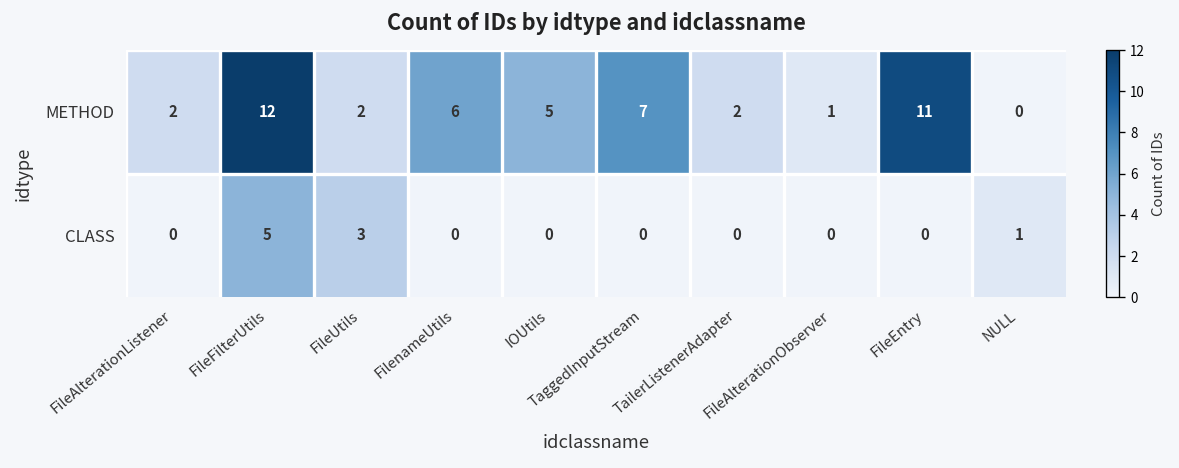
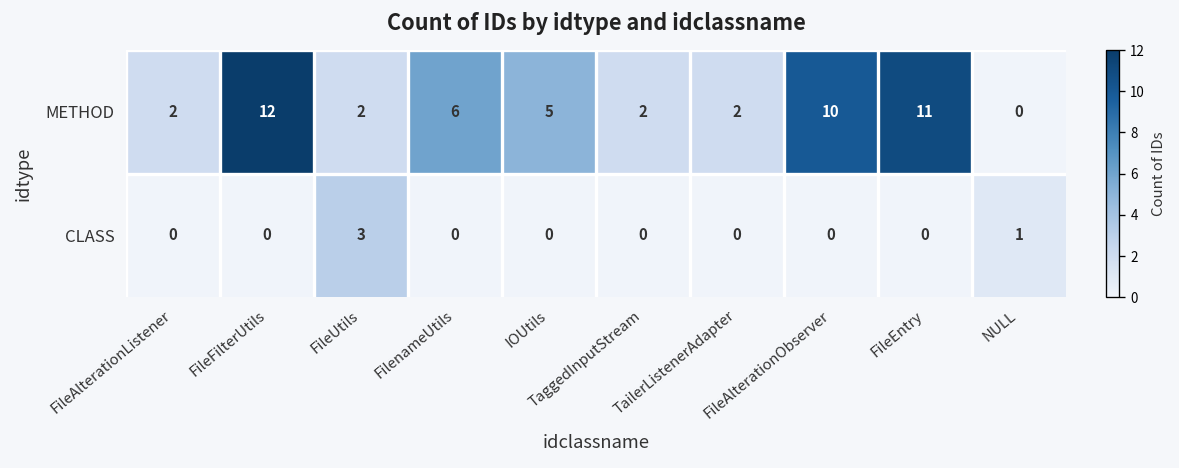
  {
    "METHOD": {
      "FileAlterationListener": 2,
      "FileFilterUtils": 12,
      "FileUtils": 2,
      "FilenameUtils": 6,
      "IOUtils": 5,
-     "TaggedInputStream": 7,
+     "TaggedInputStream": 2,
      "TailerListenerAdapter": 2,
-     "FileAlterationObserver": 1,
+     "FileAlterationObserver": 10,
      "FileEntry": 11,
      "NULL": 0
    },
    "CLASS": {
      "FileAlterationListener": 0,
-     "FileFilterUtils": 5,
+     "FileFilterUtils": 0,
      "FileUtils": 3,
      "FilenameUtils": 0,
      "IOUtils": 0,
      "TaggedInputStream": 0,
      "TailerListenerAdapter": 0,
      "FileAlterationObserver": 0,
      "FileEntry": 0,
      "NULL": 1
    }
  }
